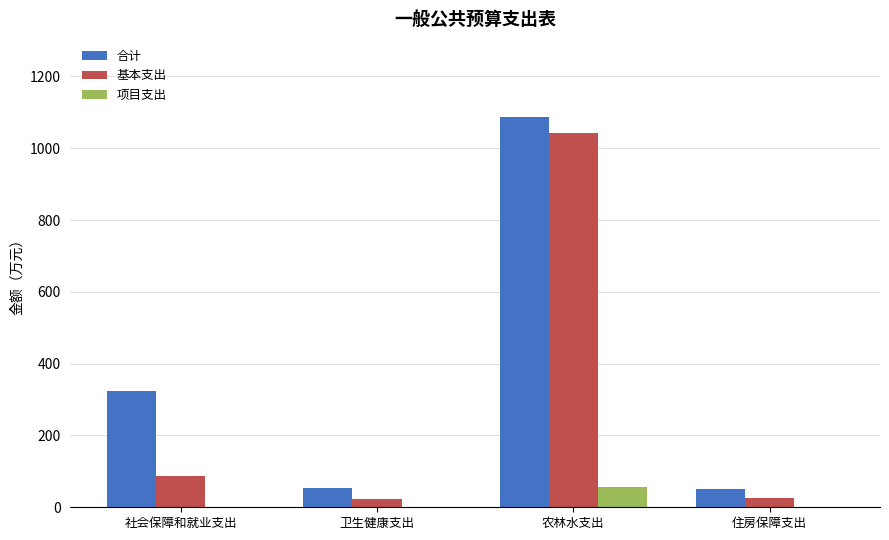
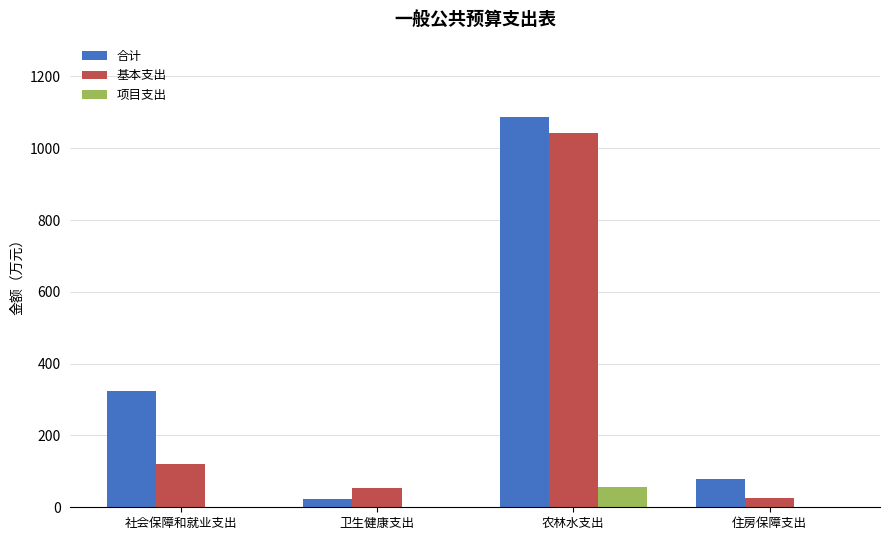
  {
    "合计": {
      "社会保障和就业支出": 320,
-     "卫生健康支出": 50,
+     "卫生健康支出": 20,
      "农林水支出": 1090,
-     "住房保障支出": 50
+     "住房保障支出": 80
    },
    "基本支出": {
-     "社会保障和就业支出": 90,
-     "卫生健康支出": 20,
+     "社会保障和就业支出": 120,
+     "卫生健康支出": 50,
      "农林水支出": 1040,
      "住房保障支出": 30
    },
    "项目支出": {
      "社会保障和就业支出": 0,
      "卫生健康支出": 0,
      "农林水支出": 60,
      "住房保障支出": 0
    }
  }
